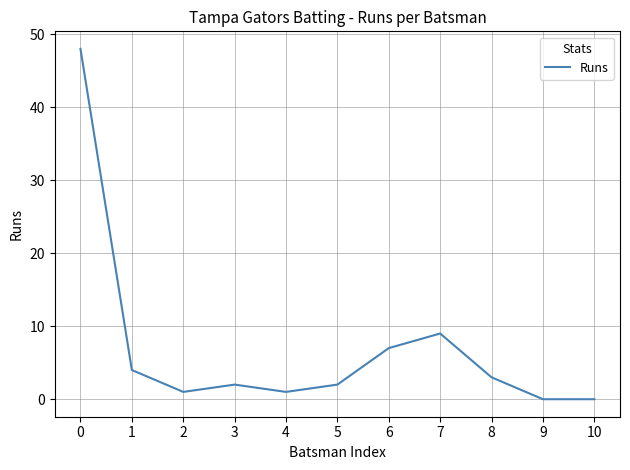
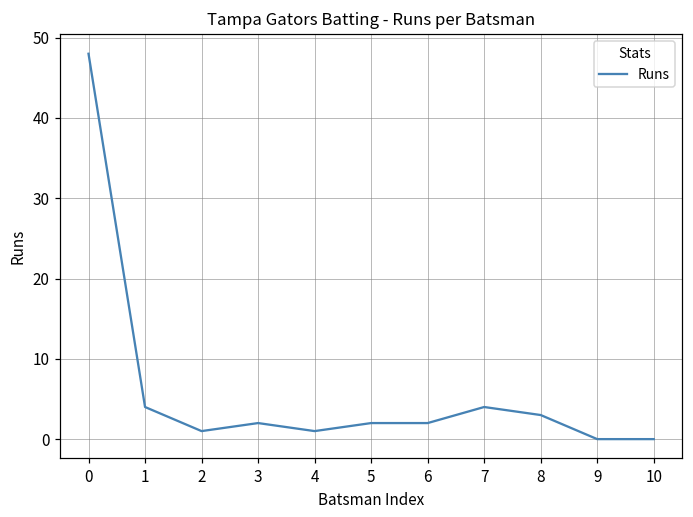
  {
    "0": 48,
    "1": 4,
    "2": 1,
    "3": 2,
    "4": 1,
    "5": 2,
-   "6": 7,
-   "7": 9,
+   "6": 2,
+   "7": 4,
    "8": 3,
    "9": 0,
    "10": 0
  }
